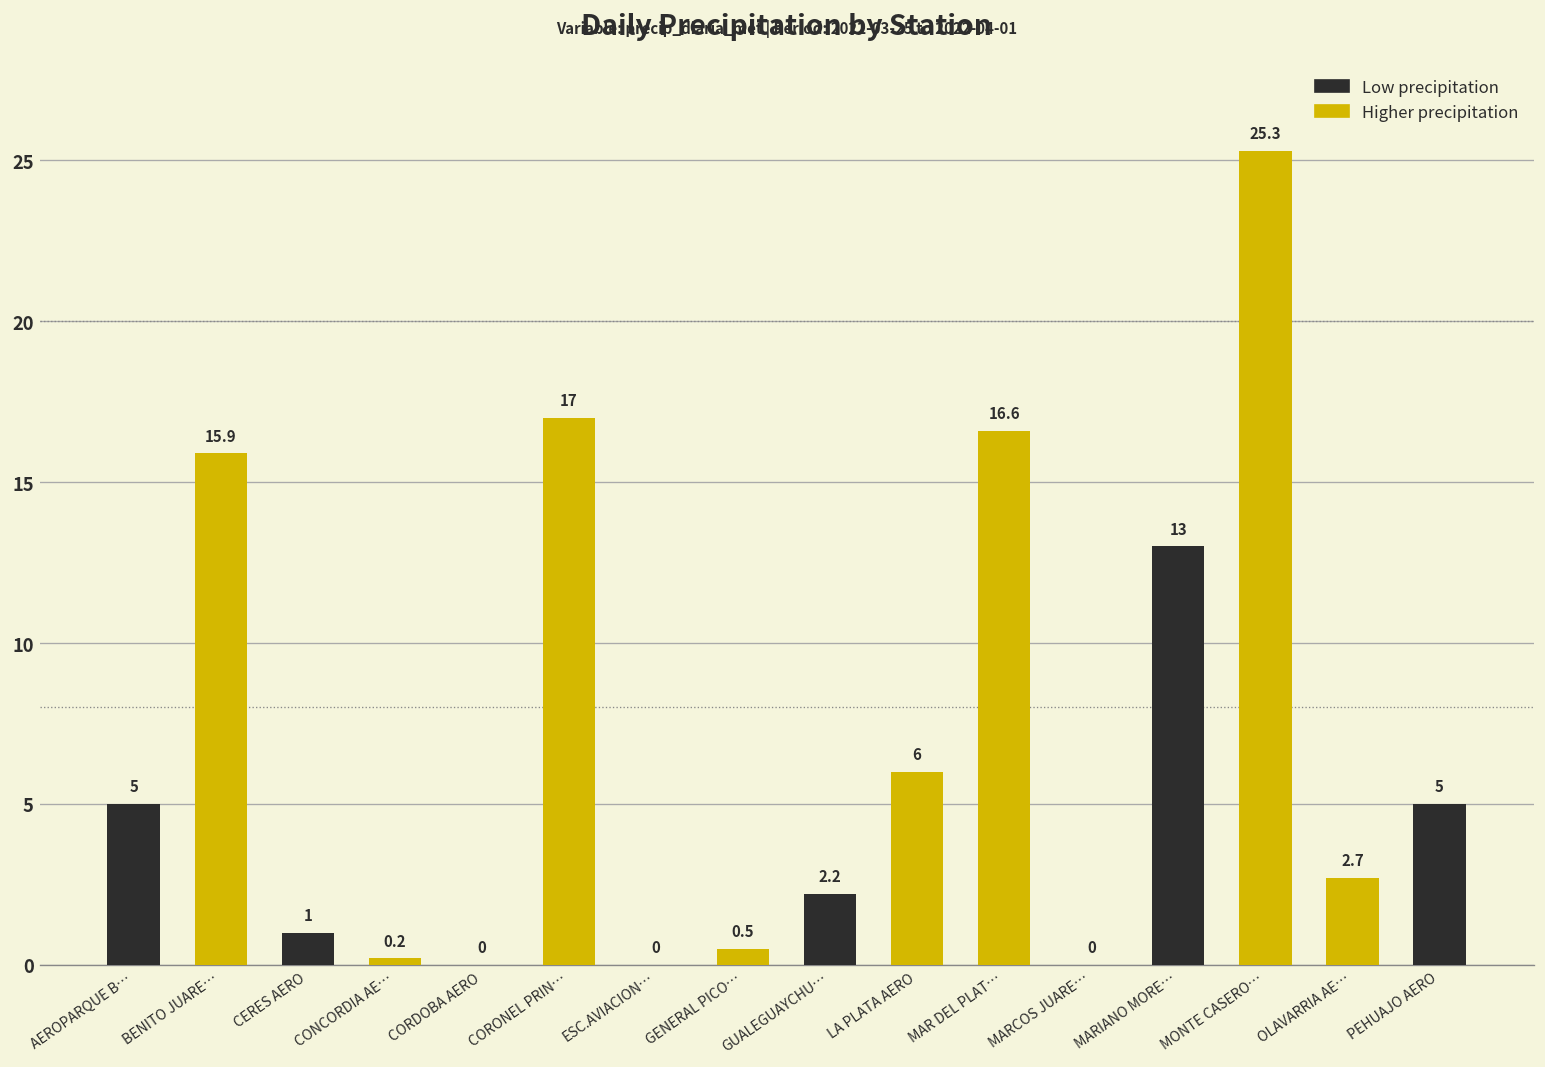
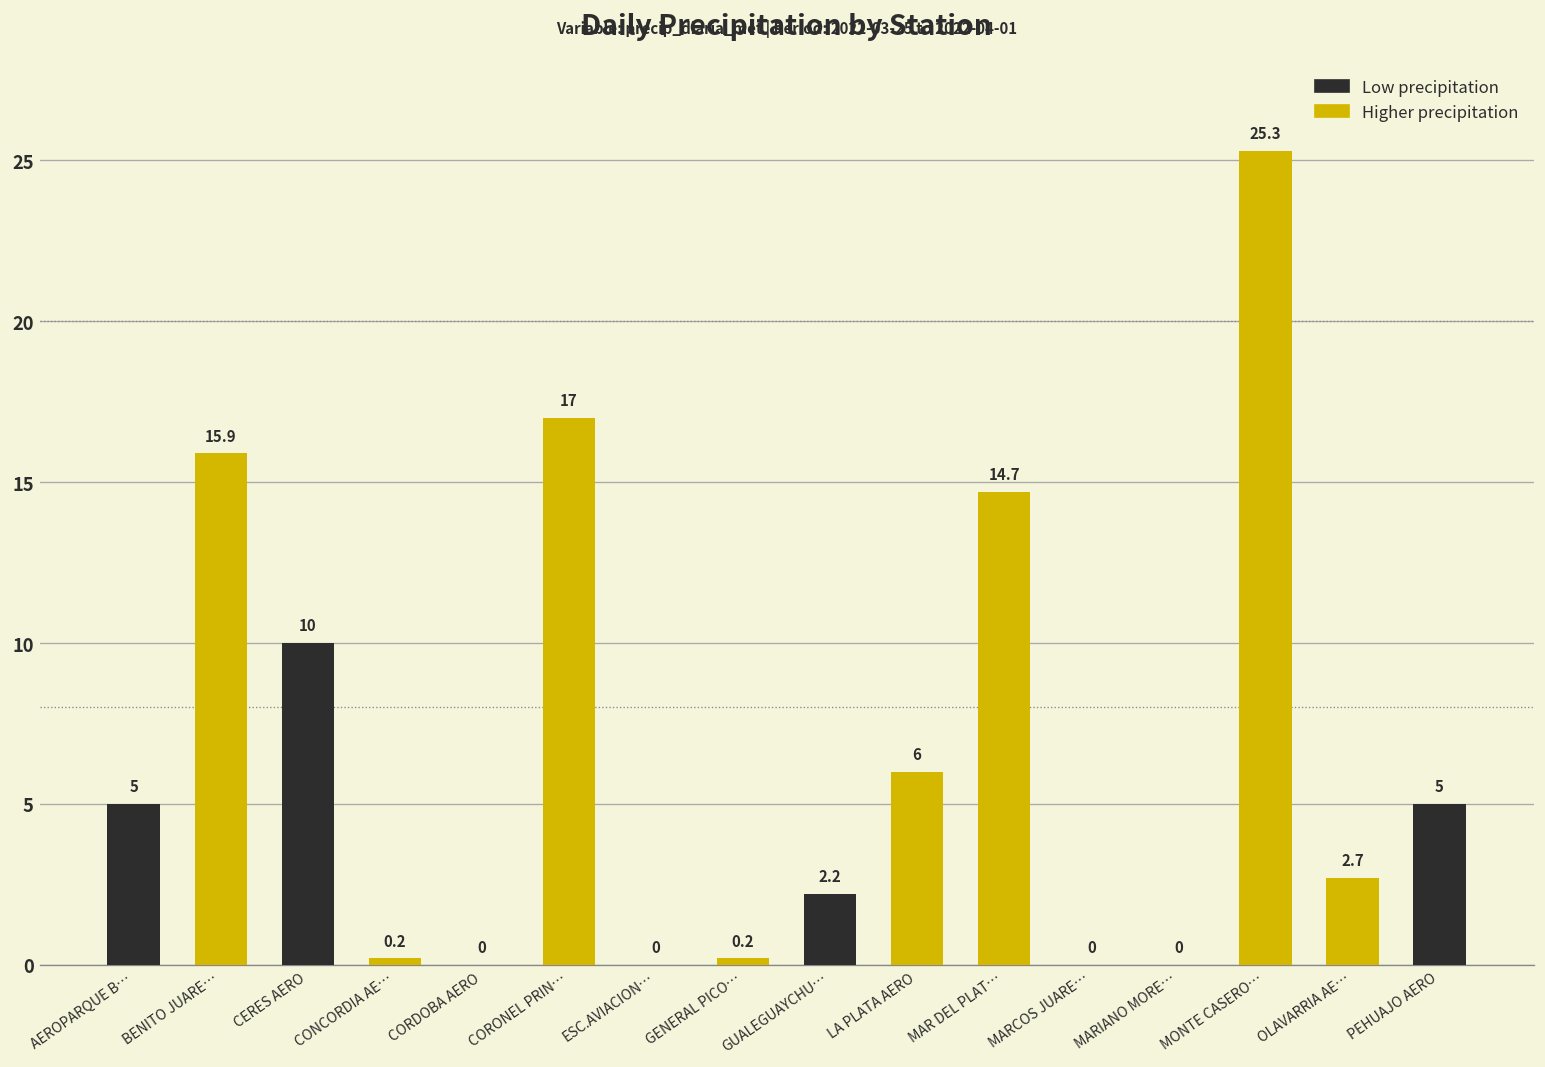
  {
    "AEROPARQUE B…": 5,
    "BENITO JUARE…": 15.9,
-   "CERES AERO": 1,
+   "CERES AERO": 10,
    "CONCORDIA AE…": 0.2,
    "CORDOBA AERO": 0,
    "CORONEL PRIN…": 17,
    "ESC.AVIACION…": 0,
-   "GENERAL PICO…": 0.5,
+   "GENERAL PICO…": 0.2,
    "GUALEGUAYCHU…": 2.2,
    "LA PLATA AERO": 6,
-   "MAR DEL PLAT…": 16.6,
+   "MAR DEL PLAT…": 14.7,
    "MARCOS JUARE…": 0,
-   "MARIANO MORE…": 13,
+   "MARIANO MORE…": 0,
    "MONTE CASERO…": 25.3,
    "OLAVARRIA AE…": 2.7,
    "PEHUAJO AERO": 5
  }
